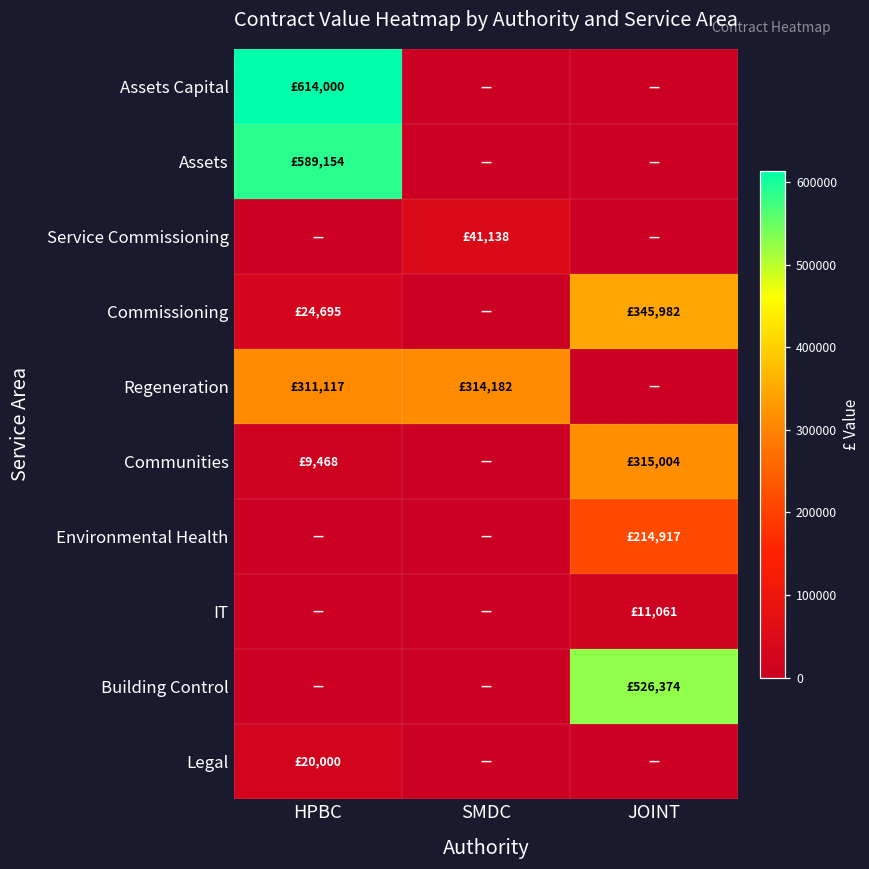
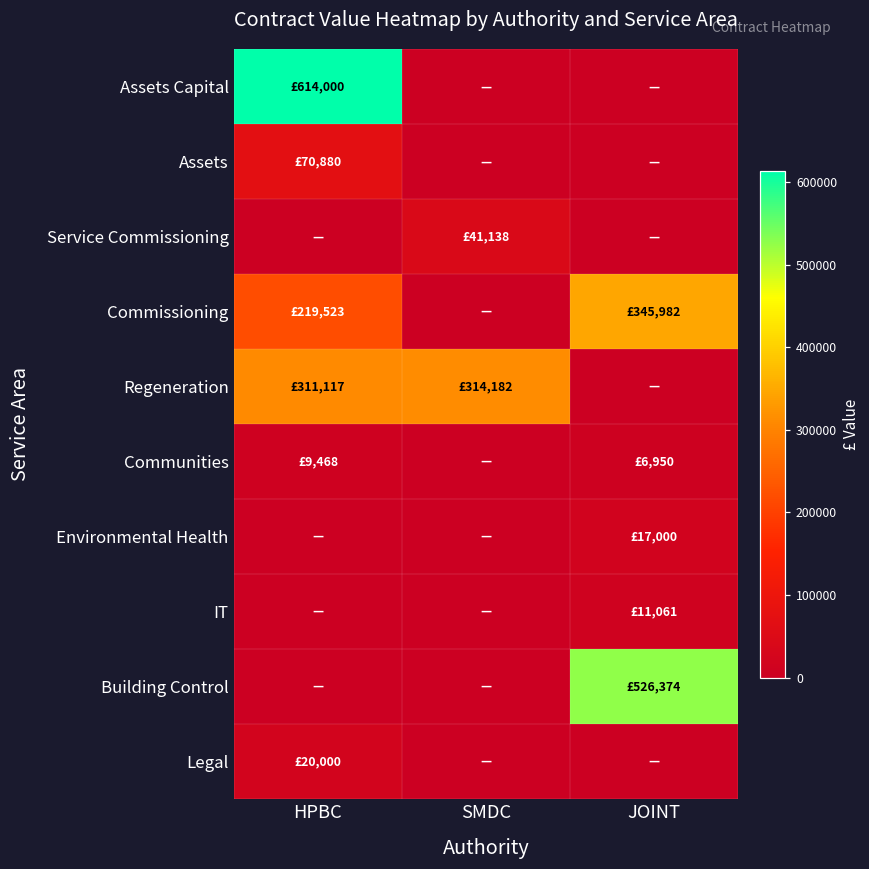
  {
    "Assets Capital": {
      "HPBC": "£614,000"
    },
    "Assets": {
-     "HPBC": "£589,154"
+     "HPBC": "£70,880"
    },
    "Service Commissioning": {
      "SMDC": "£41,138"
    },
    "Commissioning": {
-     "HPBC": "£24,695",
+     "HPBC": "£219,523",
      "JOINT": "£345,982"
    },
    "Regeneration": {
      "HPBC": "£311,117",
      "SMDC": "£314,182"
    },
    "Communities": {
      "HPBC": "£9,468",
-     "JOINT": "£315,004"
+     "JOINT": "£6,950"
    },
    "Environmental Health": {
-     "JOINT": "£214,917"
+     "JOINT": "£17,000"
    },
    "IT": {
      "JOINT": "£11,061"
    },
    "Building Control": {
      "JOINT": "£526,374"
    },
    "Legal": {
      "HPBC": "£20,000"
    }
  }
